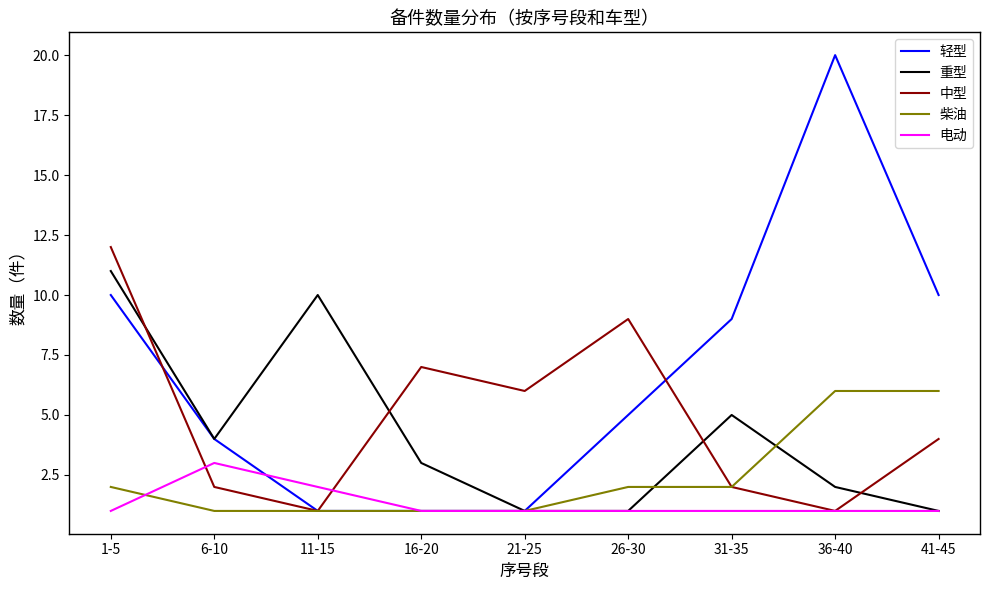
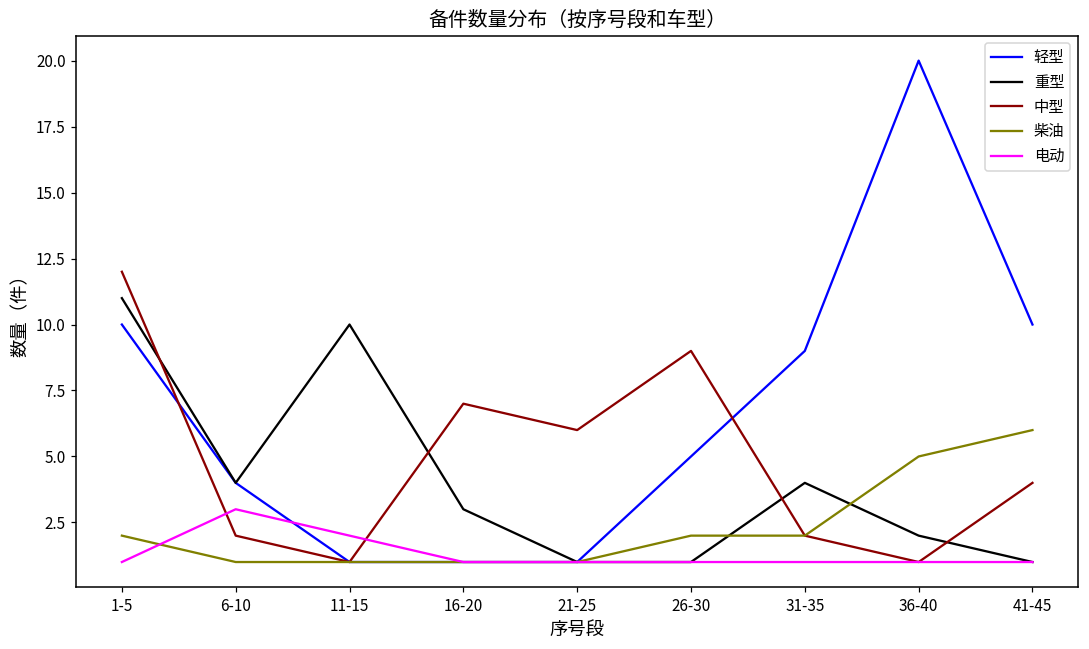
  {
    "轻型": {
      "1-5": 10,
      "26-30": 5,
      "31-35": 9,
      "36-40": 20,
      "41-45": 10
    },
    "重型": {
      "1-5": 11,
      "11-15": 10,
      "16-20": 3,
-     "31-35": 5,
+     "31-35": 4,
      "36-40": 2
    },
    "中型": {
      "1-5": 12,
      "6-10": 2,
      "16-20": 7,
      "21-25": 6,
      "26-30": 9,
      "41-45": 4
    },
    "柴油": {
      "1-5": 2,
      "6-10": 1,
      "26-30": 2,
-     "36-40": 6,
+     "36-40": 5,
      "41-45": 6
    },
    "电动": {
      "1-5": 1,
      "6-10": 3,
      "11-15": 2,
      "31-35": 1
    }
  }
